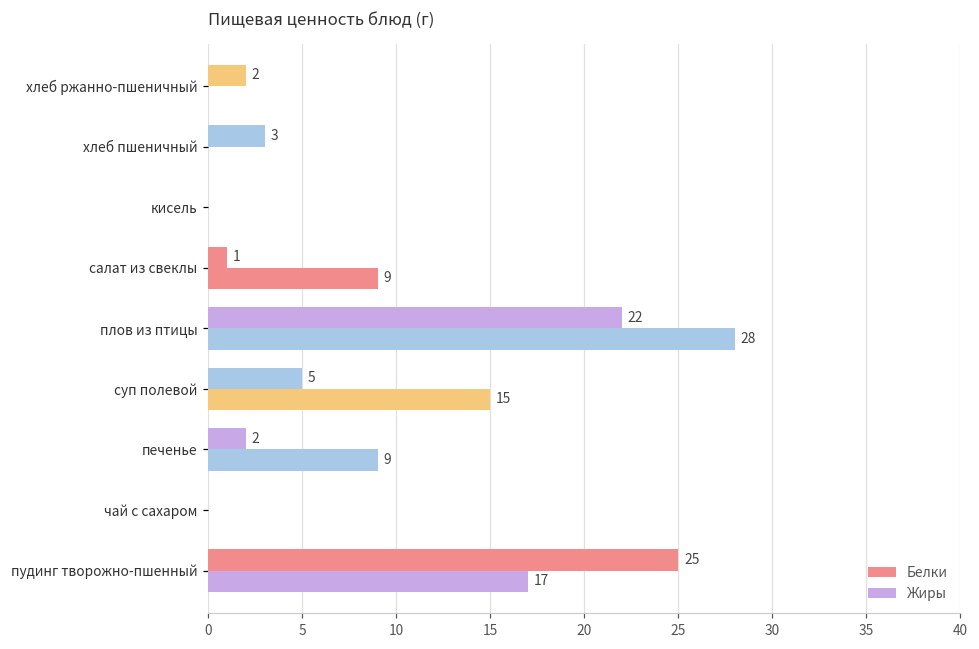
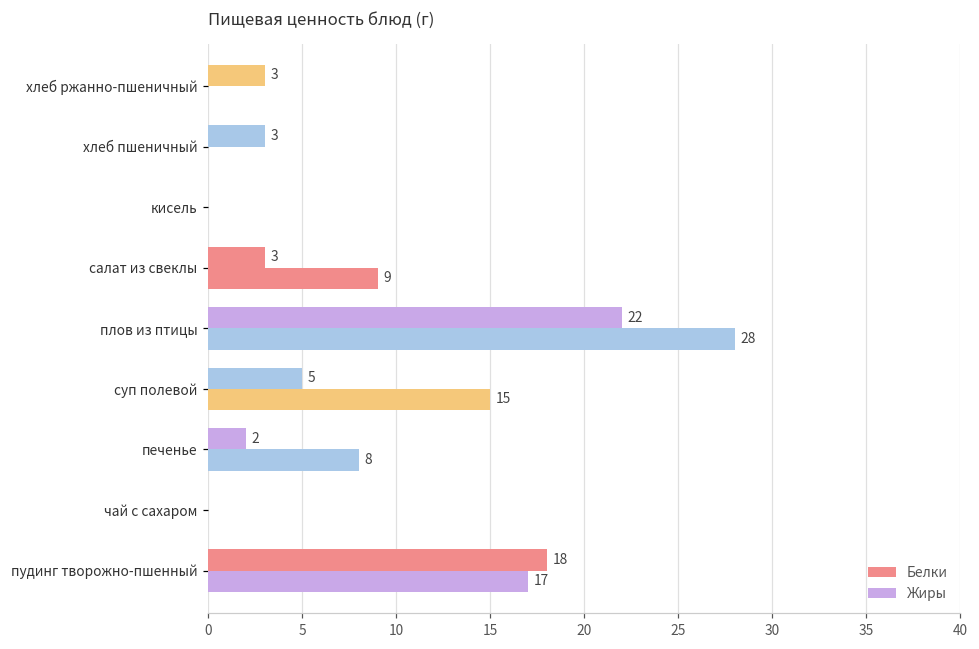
  {
    "Белки": {
-     "хлеб ржанно-пшеничный": 2,
+     "хлеб ржанно-пшеничный": 3,
      "хлеб пшеничный": 3,
-     "салат из свеклы": 1,
+     "салат из свеклы": 3,
      "плов из птицы": 22,
      "суп полевой": 5,
      "печенье": 2,
-     "пудинг творожно-пшенный": 25
+     "пудинг творожно-пшенный": 18
    },
    "Жиры": {
      "салат из свеклы": 9,
      "плов из птицы": 28,
      "суп полевой": 15,
-     "печенье": 9,
+     "печенье": 8,
      "пудинг творожно-пшенный": 17
    }
  }
